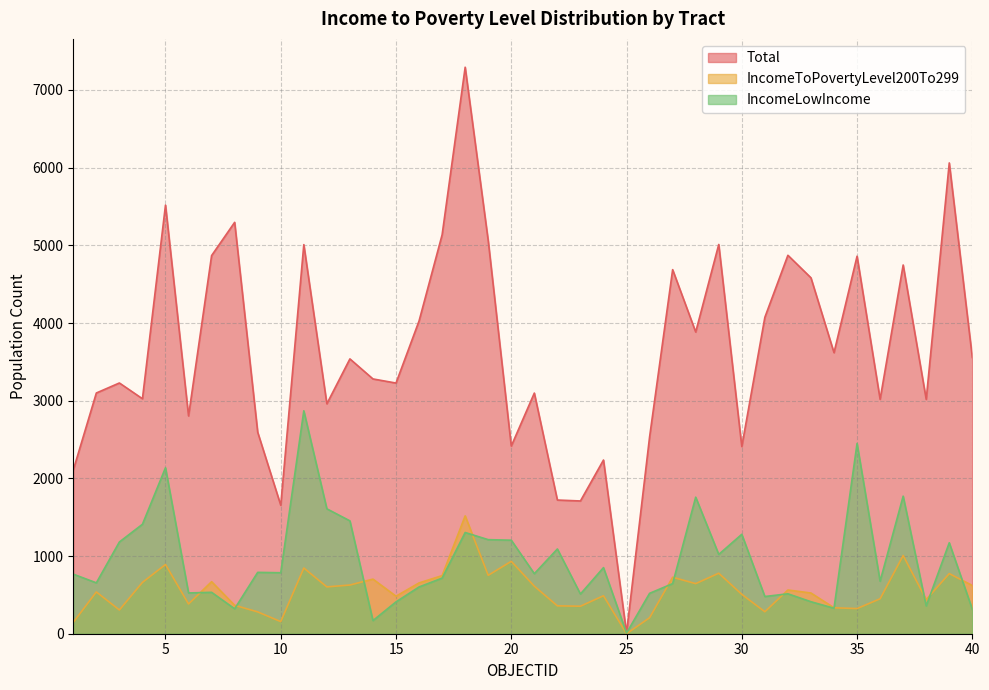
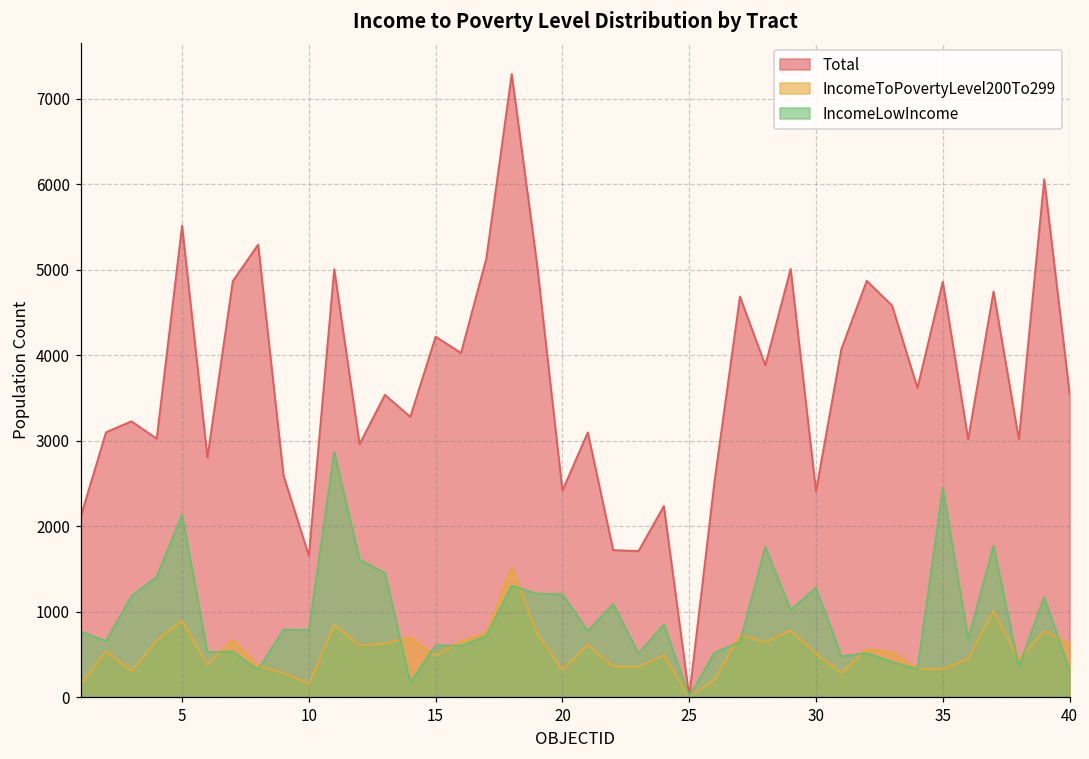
  {
    "Total": {
      "5": 5500,
      "10": 1700,
-     "15": 3200,
+     "15": 4200,
      "20": 2400,
      "30": 2400,
      "35": 4900,
      "40": 3600
    },
    "IncomeToPovertyLevel200To299": {
      "5": 900,
      "10": 200,
      "15": 500,
-     "20": 900,
+     "20": 300,
      "30": 500,
      "35": 300,
      "40": 600
    },
    "IncomeLowIncome": {
      "5": 2100,
      "10": 800,
-     "15": 400,
+     "15": 600,
      "20": 1200,
      "30": 1300,
      "35": 2400,
      "40": 300
    }
  }
